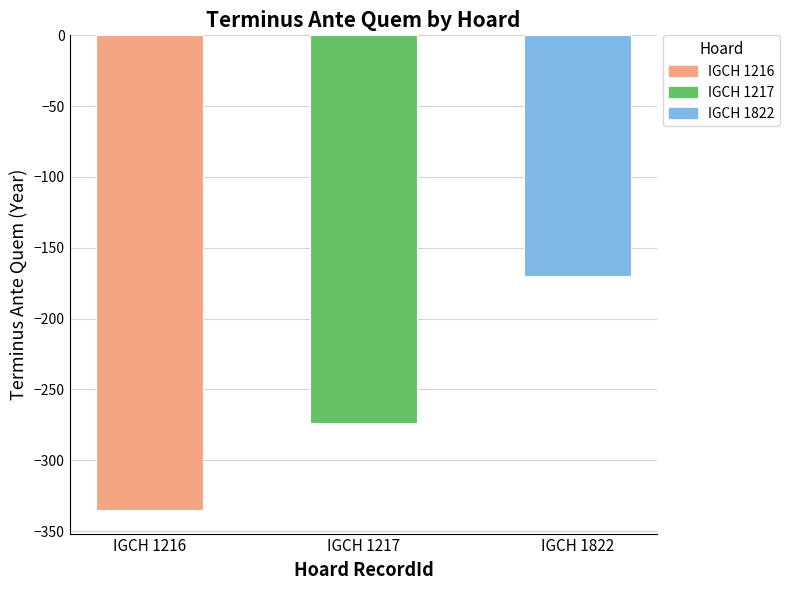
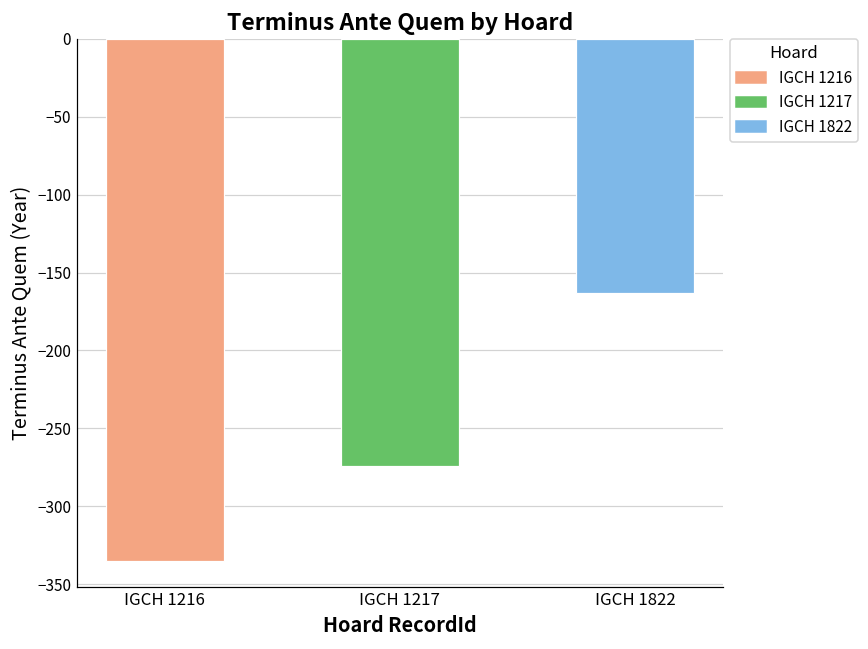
  {
    "IGCH 1216": -335,
    "IGCH 1217": -274,
-   "IGCH 1822": -170
+   "IGCH 1822": -163
  }
